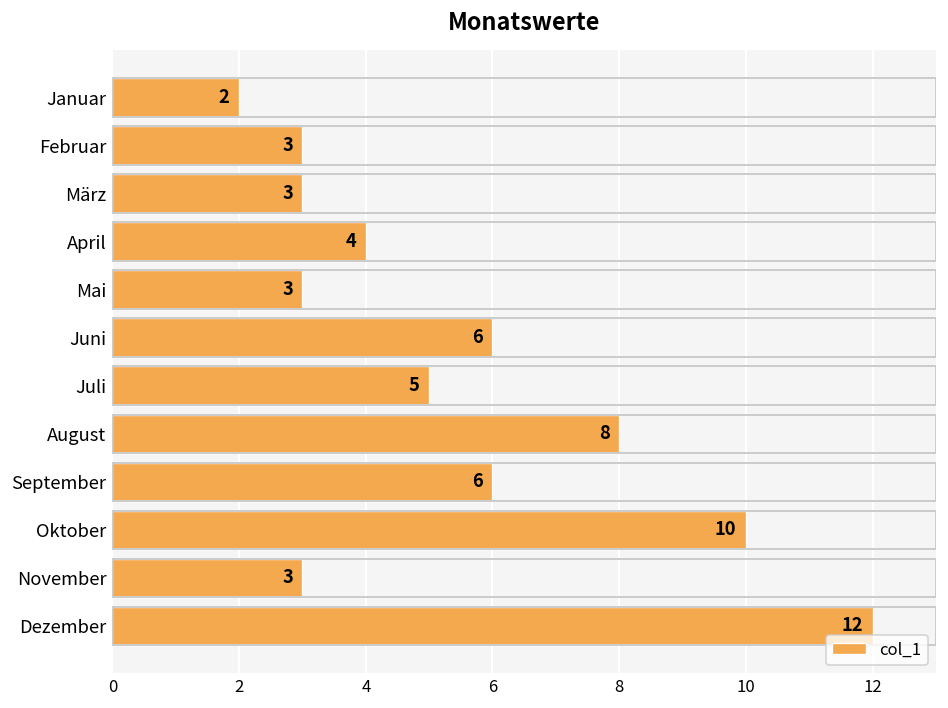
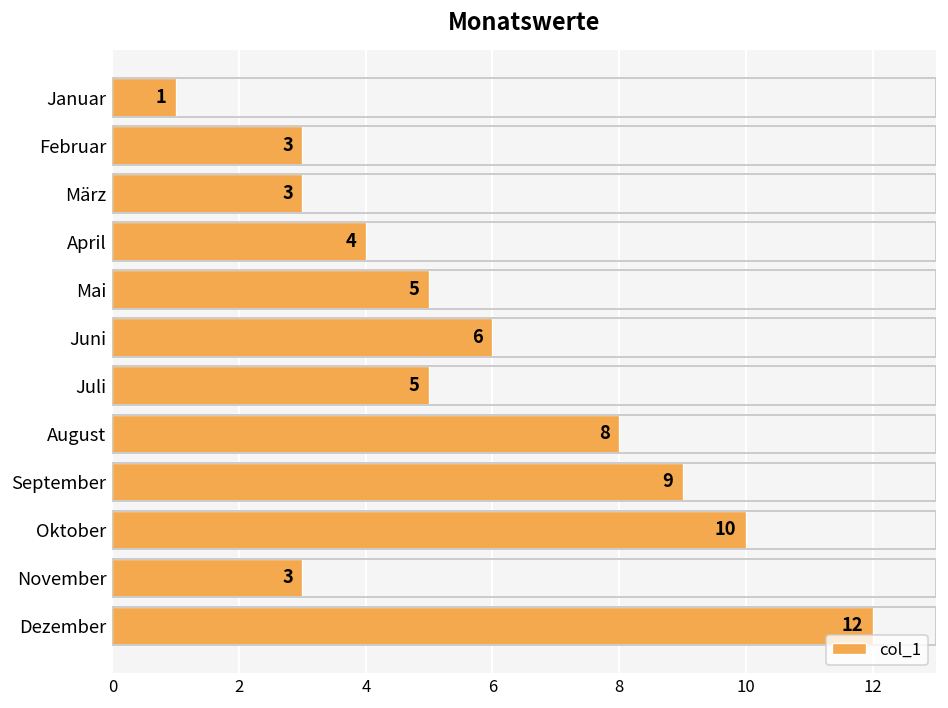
  {
-   "Januar": 2,
+   "Januar": 1,
    "Februar": 3,
    "März": 3,
    "April": 4,
-   "Mai": 3,
+   "Mai": 5,
    "Juni": 6,
    "Juli": 5,
    "August": 8,
-   "September": 6,
+   "September": 9,
    "Oktober": 10,
    "November": 3
  }
